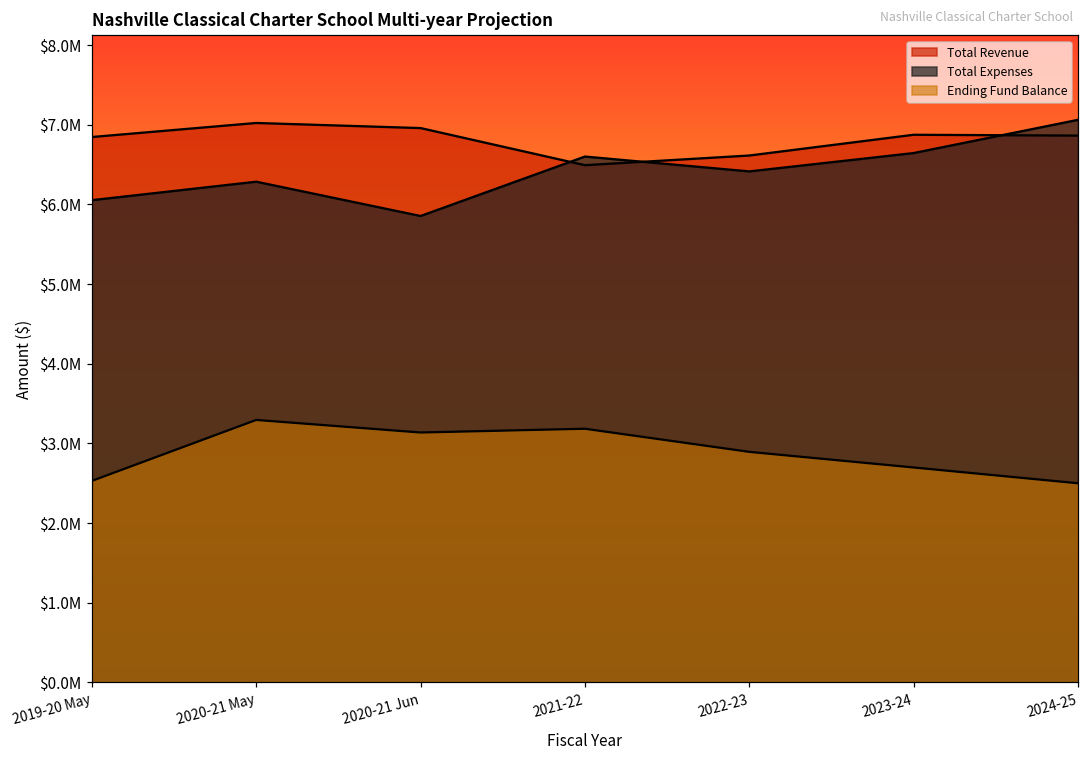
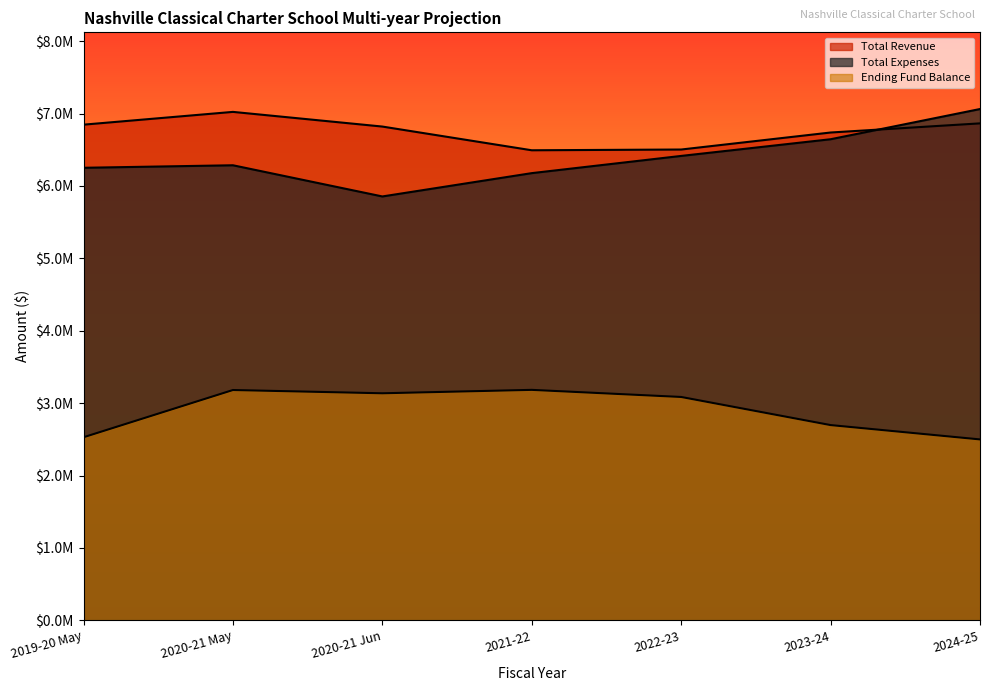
  {
    "Total Revenue": {
      "2019-20 May": "$6800000",
      "2020-21 May": "$7000000",
-     "2020-21 Jun": "$7000000",
+     "2020-21 Jun": "$6800000",
      "2021-22": "$6500000",
-     "2022-23": "$6600000",
-     "2023-24": "$6900000",
+     "2022-23": "$6500000",
+     "2023-24": "$6700000",
      "2024-25": "$6900000"
    },
    "Total Expenses": {
-     "2019-20 May": "$6100000",
+     "2019-20 May": "$6300000",
      "2020-21 May": "$6300000",
      "2020-21 Jun": "$5900000",
-     "2021-22": "$6600000",
+     "2021-22": "$6200000",
      "2022-23": "$6400000",
      "2023-24": "$6600000",
      "2024-25": "$7100000"
    },
    "Ending Fund Balance": {
      "2019-20 May": "$2500000",
-     "2020-21 May": "$3300000",
+     "2020-21 May": "$3200000",
      "2020-21 Jun": "$3100000",
      "2021-22": "$3200000",
-     "2022-23": "$2900000",
+     "2022-23": "$3100000",
      "2023-24": "$2700000",
      "2024-25": "$2500000"
    }
  }
